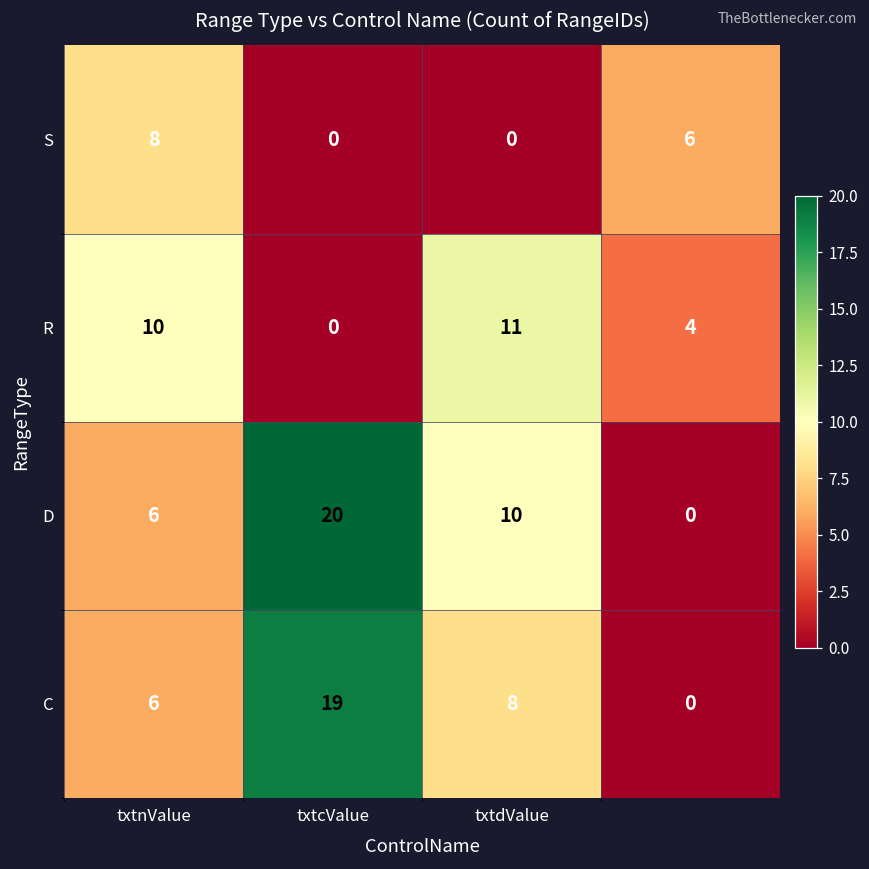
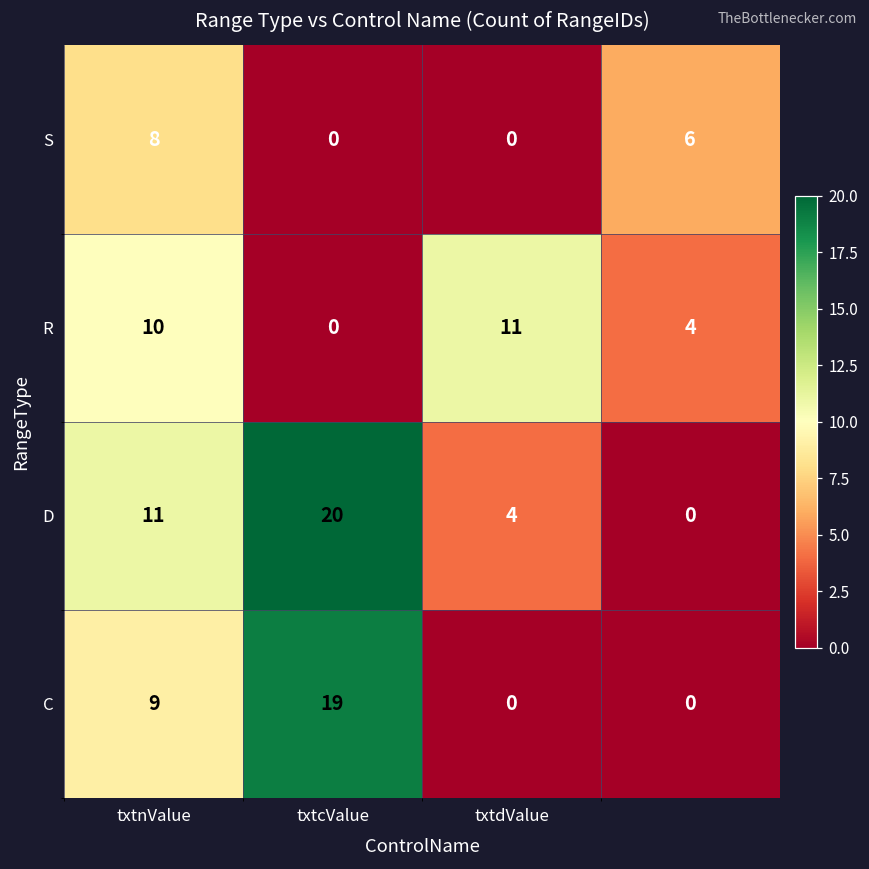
  {
    "S": {
      "txtnValue": 8,
      "txtcValue": 0,
      "txtdValue": 0
    },
    "R": {
      "txtnValue": 10,
      "txtcValue": 0,
      "txtdValue": 11
    },
    "D": {
-     "txtnValue": 6,
+     "txtnValue": 11,
      "txtcValue": 20,
-     "txtdValue": 10
+     "txtdValue": 4
    },
    "C": {
-     "txtnValue": 6,
+     "txtnValue": 9,
      "txtcValue": 19,
-     "txtdValue": 8
+     "txtdValue": 0
    }
  }
